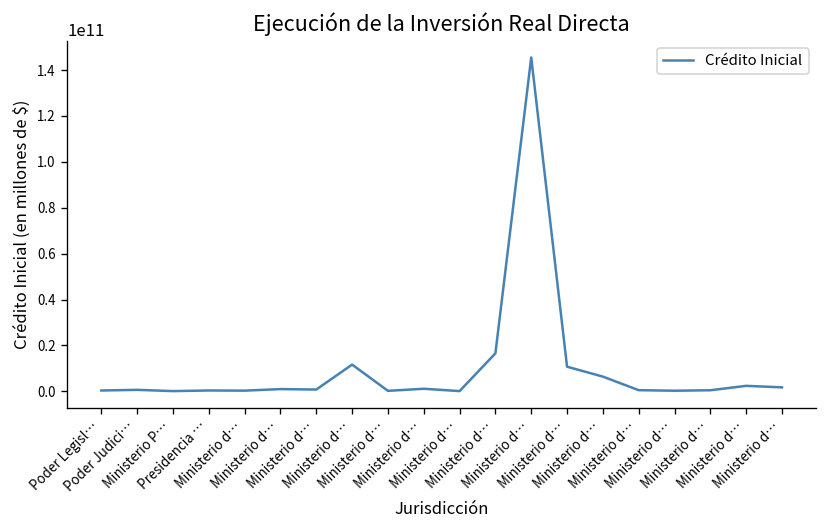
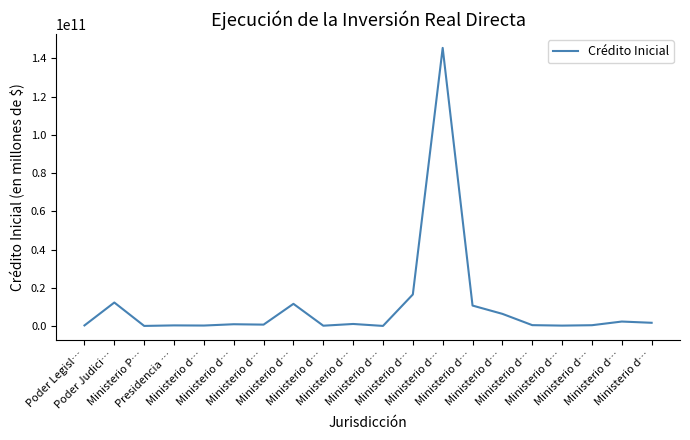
  {
    "Poder Legisl…": 0,
-   "Poder Judici…": 1000000000,
+   "Poder Judici…": 12000000000,
    "Ministerio P…": 0,
    "Presidencia …": 0
  }
